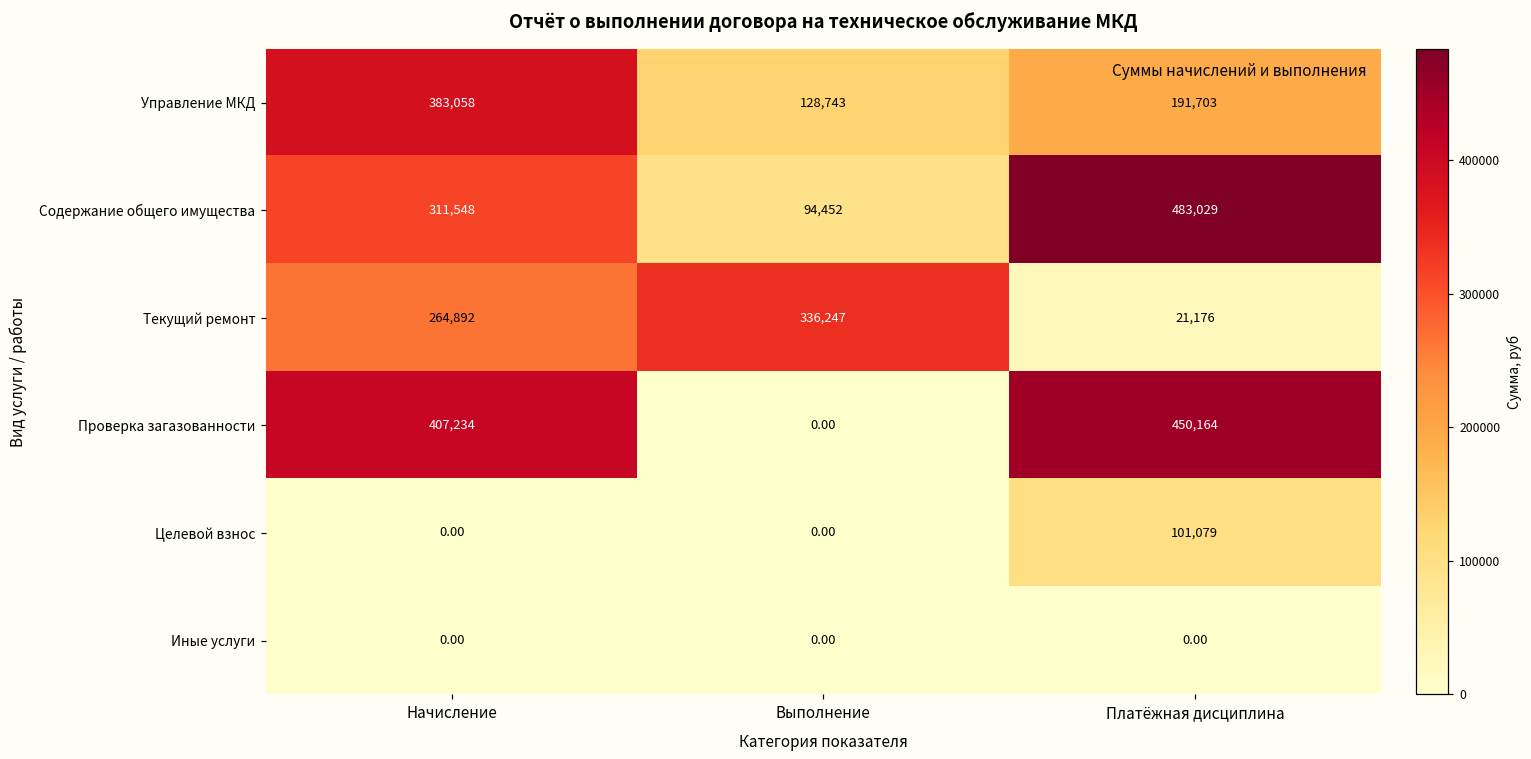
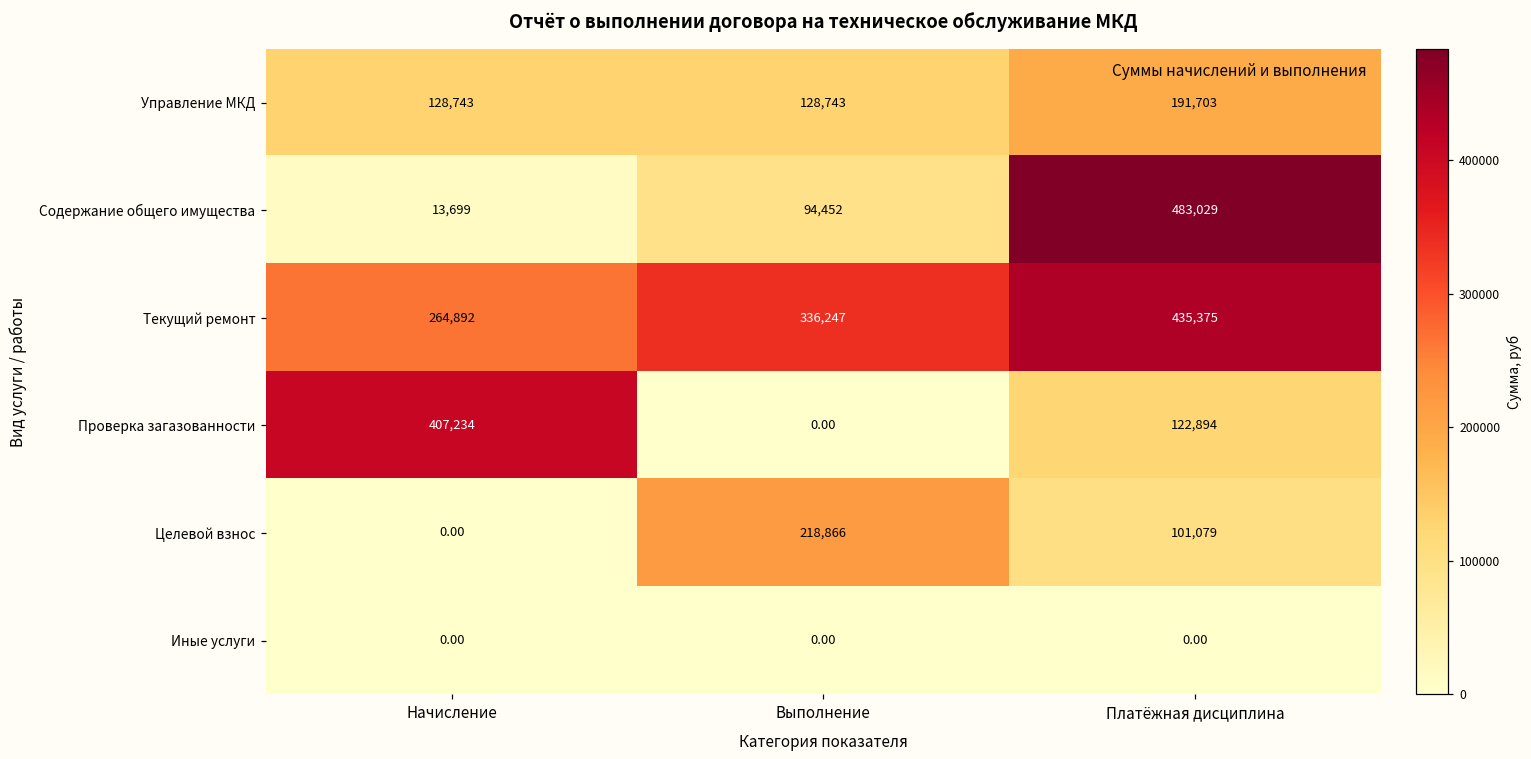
  {
    "Управление МКД": {
-     "Начисление": "383,058",
+     "Начисление": "128,743",
      "Выполнение": "128,743",
      "Платёжная дисциплина": "191,703"
    },
    "Содержание общего имущества": {
-     "Начисление": "311,548",
+     "Начисление": "13,699",
      "Выполнение": "94,452",
      "Платёжная дисциплина": "483,029"
    },
    "Текущий ремонт": {
      "Начисление": "264,892",
      "Выполнение": "336,247",
-     "Платёжная дисциплина": "21,176"
+     "Платёжная дисциплина": "435,375"
    },
    "Проверка загазованности": {
      "Начисление": "407,234",
      "Выполнение": "0.00",
-     "Платёжная дисциплина": "450,164"
+     "Платёжная дисциплина": "122,894"
    },
    "Целевой взнос": {
      "Начисление": "0.00",
-     "Выполнение": "0.00",
+     "Выполнение": "218,866",
      "Платёжная дисциплина": "101,079"
    },
    "Иные услуги": {
      "Начисление": "0.00",
      "Выполнение": "0.00",
      "Платёжная дисциплина": "0.00"
    }
  }
